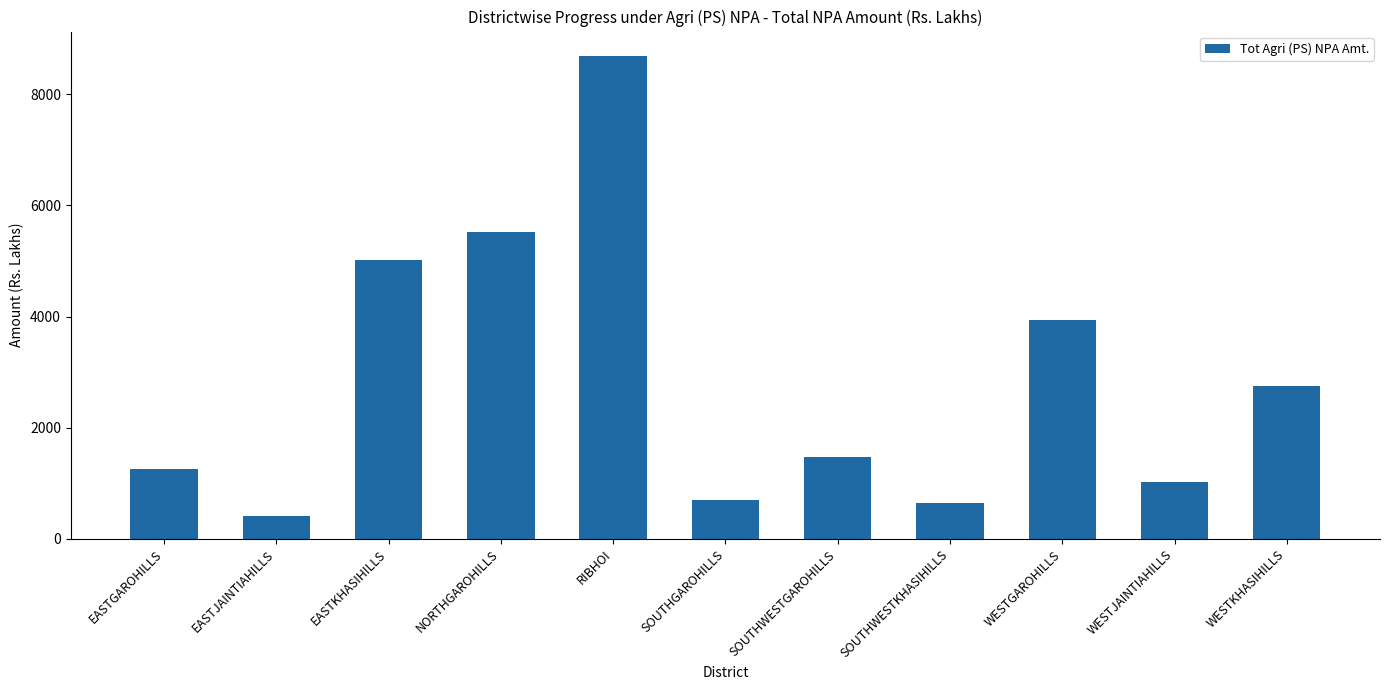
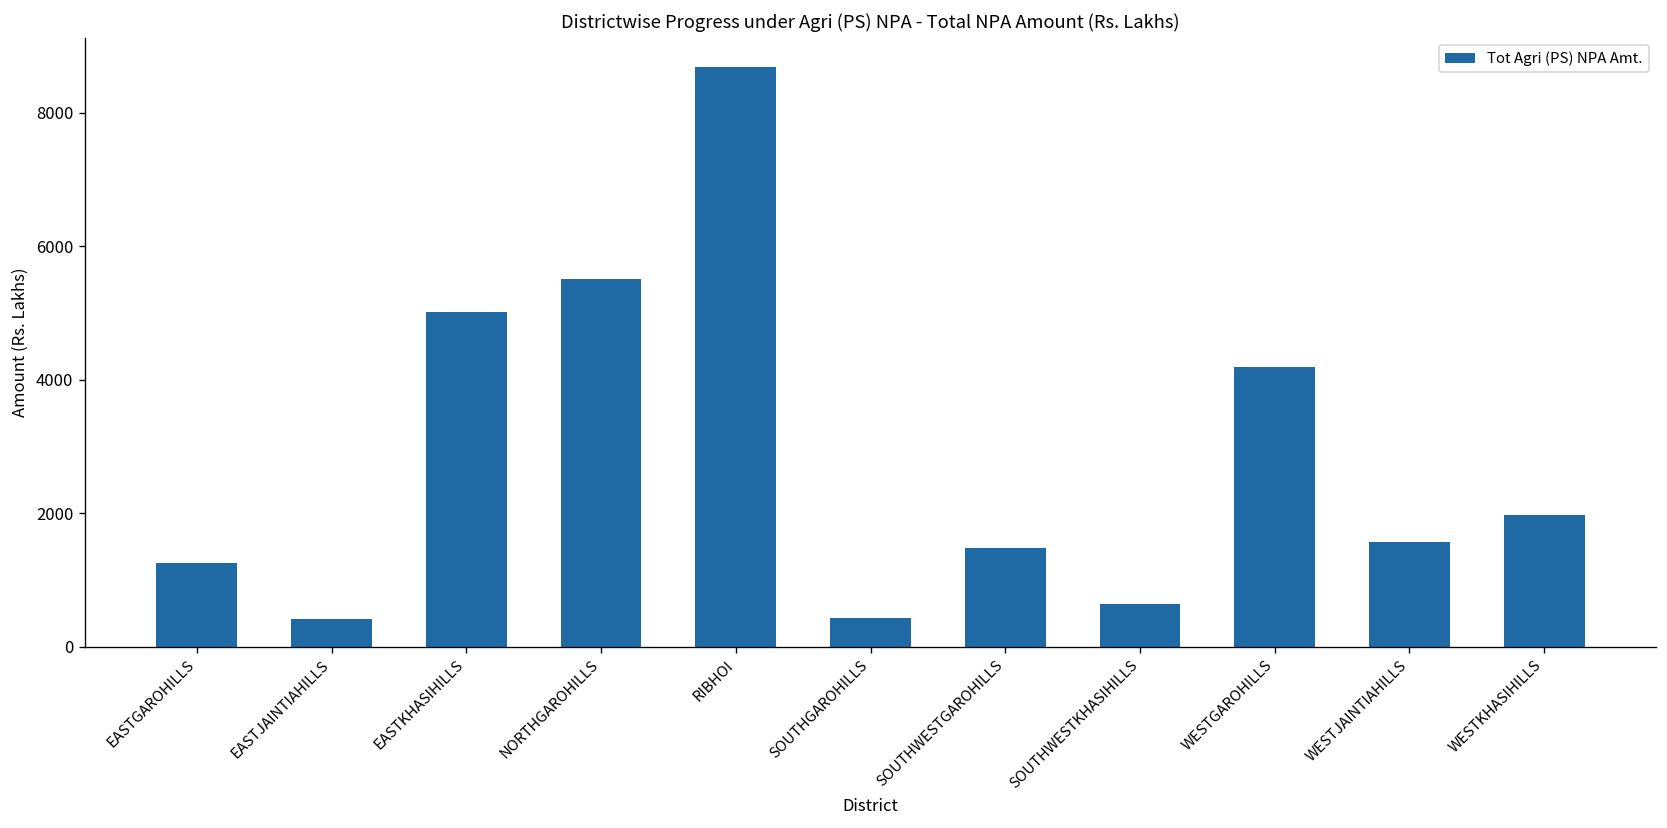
  {
    "EASTGAROHILLS": 1300,
    "EASTJAINTIAHILLS": 400,
    "EASTKHASIHILLS": 5000,
    "NORTHGAROHILLS": 5500,
    "RIBHOI": 8700,
-   "SOUTHGAROHILLS": 700,
+   "SOUTHGAROHILLS": 400,
    "SOUTHWESTGAROHILLS": 1500,
    "SOUTHWESTKHASIHILLS": 600,
-   "WESTGAROHILLS": 3900,
-   "WESTJAINTIAHILLS": 1000,
-   "WESTKHASIHILLS": 2700
+   "WESTGAROHILLS": 4200,
+   "WESTJAINTIAHILLS": 1600,
+   "WESTKHASIHILLS": 2000
  }
